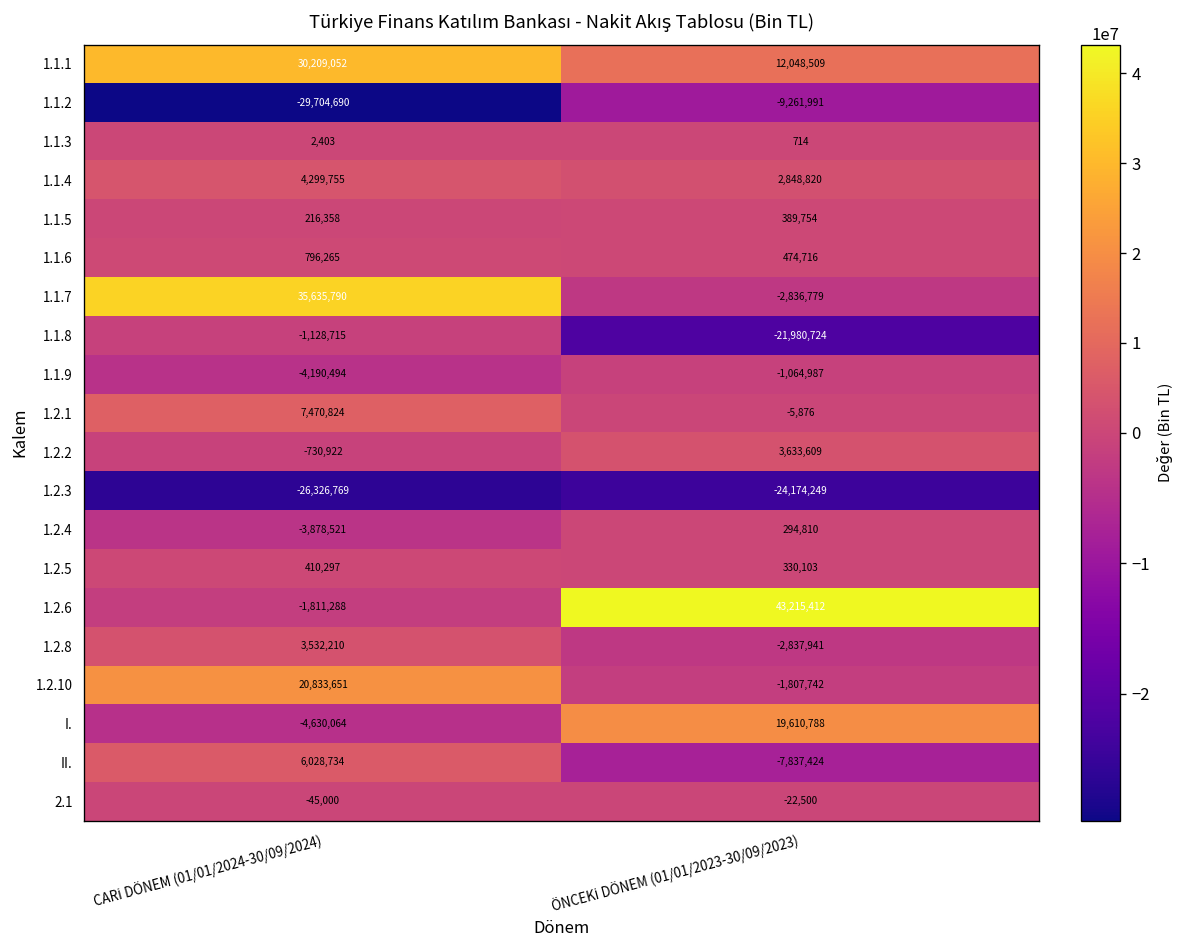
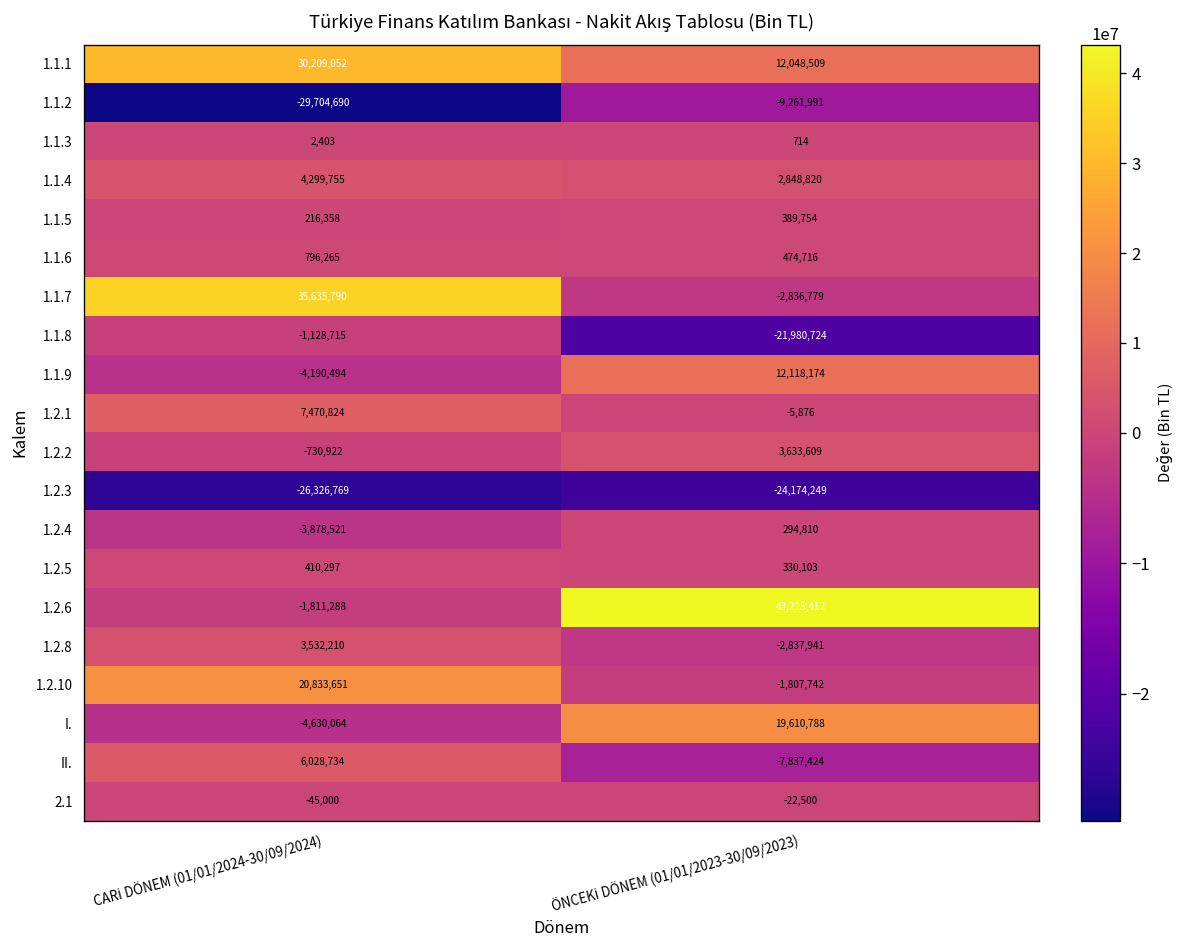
  {
    "1.1.1": {
      "CARİ DÖNEM (01/01/2024-30/09/2024)": "30,209,052",
      "ÖNCEKİ DÖNEM (01/01/2023-30/09/2023)": "12,048,509"
    },
    "1.1.2": {
      "CARİ DÖNEM (01/01/2024-30/09/2024)": "-29,704,690",
      "ÖNCEKİ DÖNEM (01/01/2023-30/09/2023)": "-9,261,991"
    },
    "1.1.3": {
      "CARİ DÖNEM (01/01/2024-30/09/2024)": "2,403",
      "ÖNCEKİ DÖNEM (01/01/2023-30/09/2023)": "714"
    },
    "1.1.4": {
      "CARİ DÖNEM (01/01/2024-30/09/2024)": "4,299,755",
      "ÖNCEKİ DÖNEM (01/01/2023-30/09/2023)": "2,848,820"
    },
    "1.1.5": {
      "CARİ DÖNEM (01/01/2024-30/09/2024)": "216,358",
      "ÖNCEKİ DÖNEM (01/01/2023-30/09/2023)": "389,754"
    },
    "1.1.6": {
      "CARİ DÖNEM (01/01/2024-30/09/2024)": "796,265",
      "ÖNCEKİ DÖNEM (01/01/2023-30/09/2023)": "474,716"
    },
    "1.1.7": {
      "CARİ DÖNEM (01/01/2024-30/09/2024)": "35,635,790",
      "ÖNCEKİ DÖNEM (01/01/2023-30/09/2023)": "-2,836,779"
    },
    "1.1.8": {
      "CARİ DÖNEM (01/01/2024-30/09/2024)": "-1,128,715",
      "ÖNCEKİ DÖNEM (01/01/2023-30/09/2023)": "-21,980,724"
    },
    "1.1.9": {
      "CARİ DÖNEM (01/01/2024-30/09/2024)": "-4,190,494",
-     "ÖNCEKİ DÖNEM (01/01/2023-30/09/2023)": "-1,064,987"
+     "ÖNCEKİ DÖNEM (01/01/2023-30/09/2023)": "12,118,174"
    },
    "1.2.1": {
      "CARİ DÖNEM (01/01/2024-30/09/2024)": "7,470,824",
      "ÖNCEKİ DÖNEM (01/01/2023-30/09/2023)": "-5,876"
    },
    "1.2.2": {
      "CARİ DÖNEM (01/01/2024-30/09/2024)": "-730,922",
      "ÖNCEKİ DÖNEM (01/01/2023-30/09/2023)": "3,633,609"
    },
    "1.2.3": {
      "CARİ DÖNEM (01/01/2024-30/09/2024)": "-26,326,769",
      "ÖNCEKİ DÖNEM (01/01/2023-30/09/2023)": "-24,174,249"
    },
    "1.2.4": {
      "CARİ DÖNEM (01/01/2024-30/09/2024)": "-3,878,521",
      "ÖNCEKİ DÖNEM (01/01/2023-30/09/2023)": "294,810"
    },
    "1.2.5": {
      "CARİ DÖNEM (01/01/2024-30/09/2024)": "410,297",
      "ÖNCEKİ DÖNEM (01/01/2023-30/09/2023)": "330,103"
    },
    "1.2.6": {
      "CARİ DÖNEM (01/01/2024-30/09/2024)": "-1,811,288",
      "ÖNCEKİ DÖNEM (01/01/2023-30/09/2023)": "43,215,412"
    },
    "1.2.8": {
      "CARİ DÖNEM (01/01/2024-30/09/2024)": "3,532,210",
      "ÖNCEKİ DÖNEM (01/01/2023-30/09/2023)": "-2,837,941"
    },
    "1.2.10": {
      "CARİ DÖNEM (01/01/2024-30/09/2024)": "20,833,651",
      "ÖNCEKİ DÖNEM (01/01/2023-30/09/2023)": "-1,807,742"
    },
    "I.": {
      "CARİ DÖNEM (01/01/2024-30/09/2024)": "-4,630,064",
      "ÖNCEKİ DÖNEM (01/01/2023-30/09/2023)": "19,610,788"
    },
    "II.": {
      "CARİ DÖNEM (01/01/2024-30/09/2024)": "6,028,734",
      "ÖNCEKİ DÖNEM (01/01/2023-30/09/2023)": "-7,837,424"
    },
    "2.1": {
      "CARİ DÖNEM (01/01/2024-30/09/2024)": "-45,000",
      "ÖNCEKİ DÖNEM (01/01/2023-30/09/2023)": "-22,500"
    }
  }
